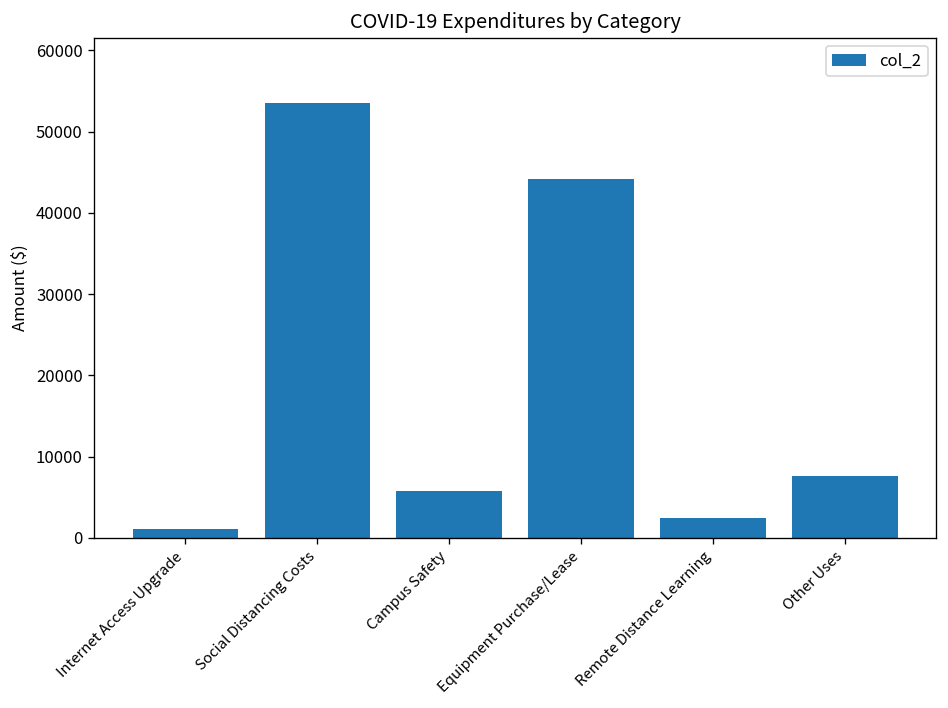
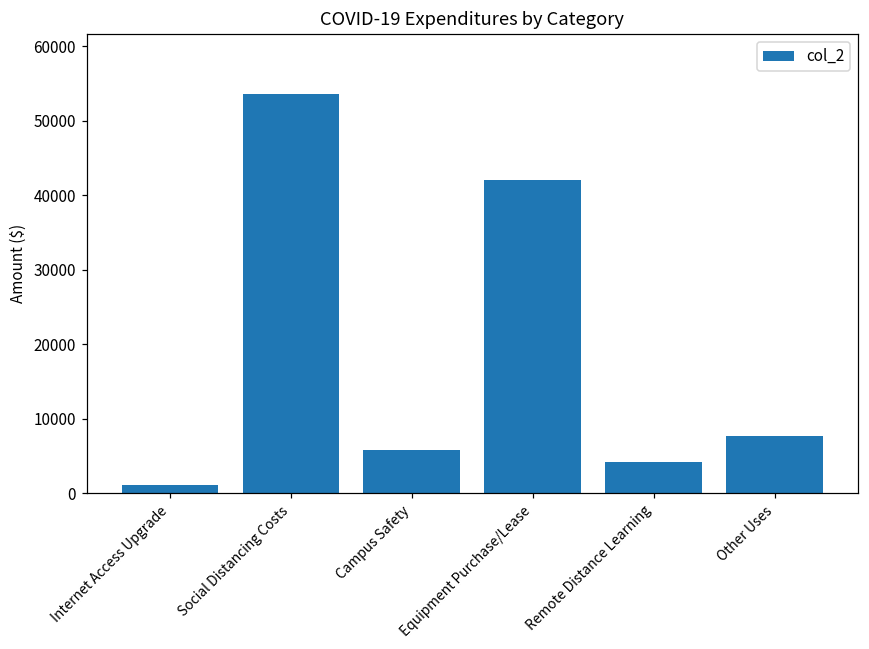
  {
    "Internet Access Upgrade": 1000,
    "Social Distancing Costs": 54000,
    "Campus Safety": 6000,
-   "Equipment Purchase/Lease": 44000,
-   "Remote Distance Learning": 2000,
+   "Equipment Purchase/Lease": 42000,
+   "Remote Distance Learning": 4000,
    "Other Uses": 8000
  }
